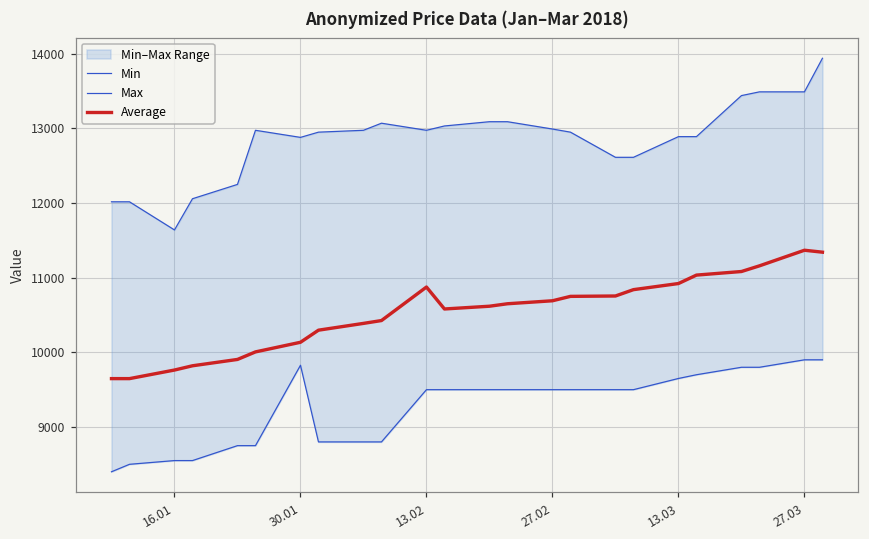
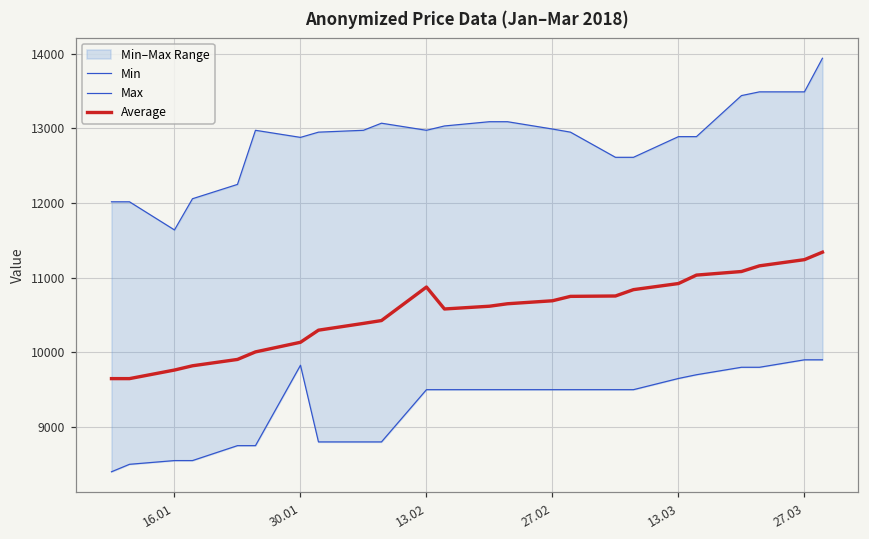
  {
    "Min": {
      "16.01": 8600,
      "30.01": 9800,
      "13.02": 9500,
      "27.02": 9500,
      "13.03": 9700,
      "27.03": 9900
    },
    "Min–Max Range": {
      "16.01": 11600,
      "30.01": 12900,
      "13.02": 13000,
      "27.02": 13000,
      "13.03": 12900,
      "27.03": 13500
    },
    "Average": {
      "16.01": 9800,
      "30.01": 10100,
      "13.02": 10900,
      "27.02": 10700,
      "13.03": 10900,
-     "27.03": 11400
+     "27.03": 11200
    }
  }
